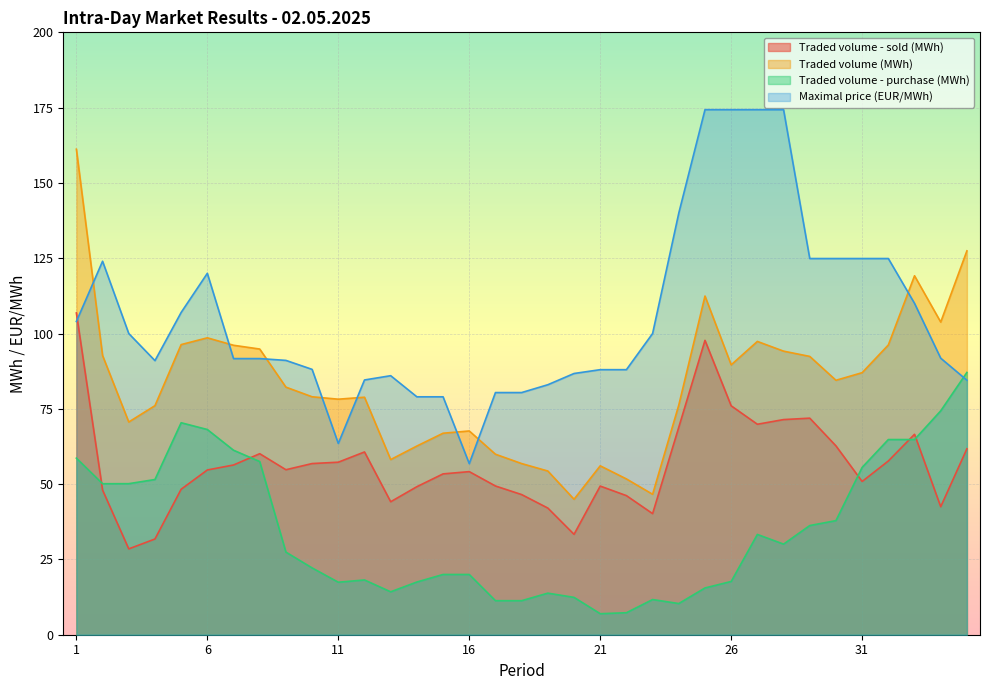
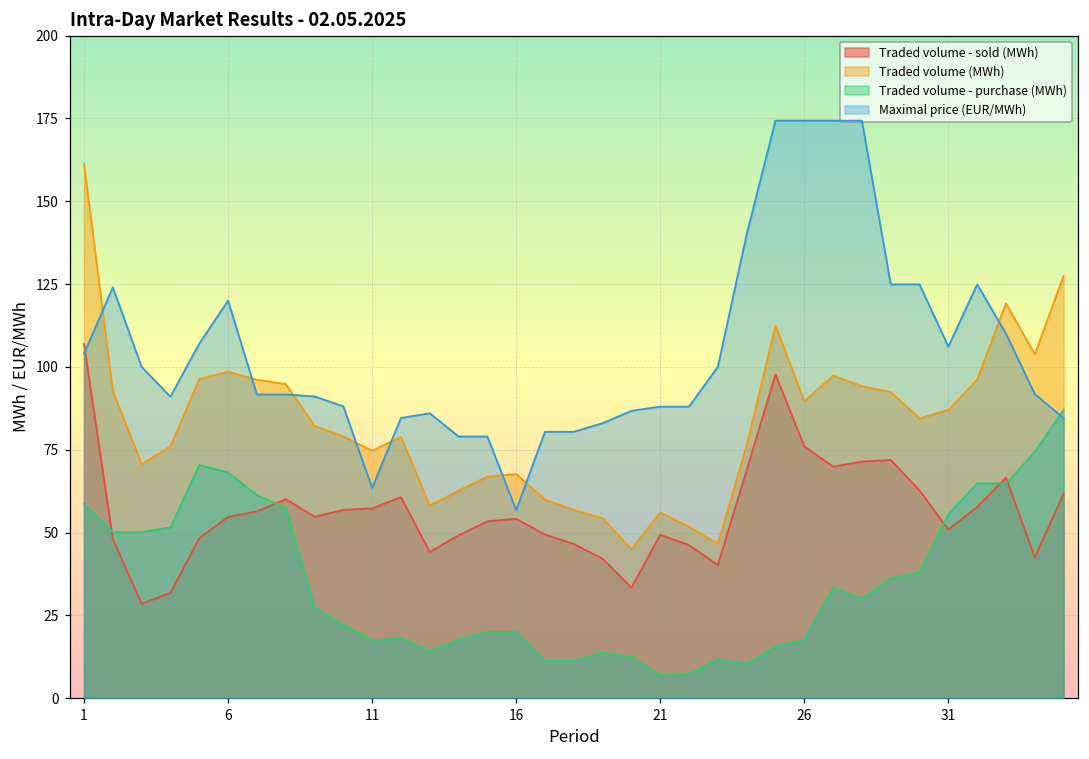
  {
    "Traded volume - sold (MWh)": {
      "1": 107,
      "6": 55,
      "11": 57,
      "16": 54,
      "21": 49,
      "26": 76,
      "31": 51
    },
    "Traded volume (MWh)": {
      "1": 161,
      "6": 99,
-     "11": 78,
+     "11": 75,
      "16": 68,
      "21": 56,
      "26": 90,
      "31": 87
    },
    "Traded volume - purchase (MWh)": {
      "1": 59,
      "6": 68,
      "11": 17,
      "16": 20,
      "21": 7,
      "26": 18,
      "31": 56
    },
    "Maximal price (EUR/MWh)": {
      "1": 104,
      "6": 120,
      "11": 64,
      "16": 57,
      "21": 88,
      "26": 174,
-     "31": 125
+     "31": 106
    }
  }
